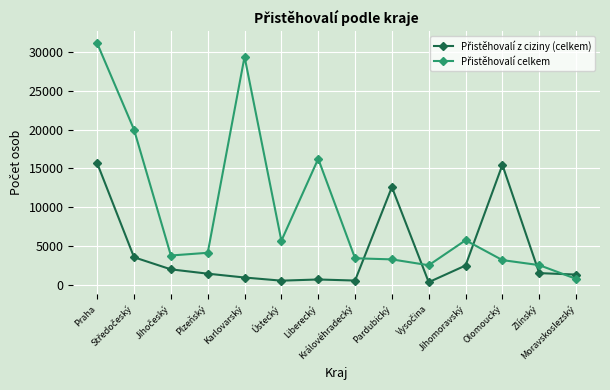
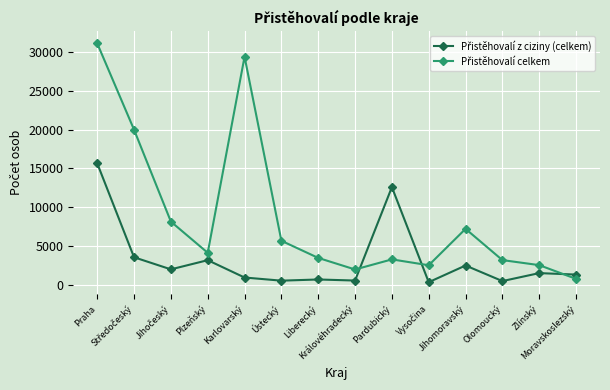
  {
    "Přistěhovalí z ciziny (celkem)": {
      "Praha": 16000,
      "Středočeský": 4000,
      "Jihočeský": 2000,
-     "Plzeňský": 1000,
+     "Plzeňský": 3000,
      "Karlovarský": 1000,
      "Ústecký": 1000,
      "Liberecký": 1000,
      "Královéhradecký": 1000,
      "Pardubický": 13000,
      "Vysočina": 0,
      "Jihomoravský": 3000,
-     "Olomoucký": 15000,
+     "Olomoucký": 1000,
      "Zlínský": 2000,
      "Moravskoslezský": 1000
    },
    "Přistěhovalí celkem": {
      "Praha": 31000,
      "Středočeský": 20000,
-     "Jihočeský": 4000,
+     "Jihočeský": 8000,
      "Plzeňský": 4000,
      "Karlovarský": 29000,
      "Ústecký": 6000,
-     "Liberecký": 16000,
-     "Královéhradecký": 3000,
+     "Liberecký": 3000,
+     "Královéhradecký": 2000,
      "Pardubický": 3000,
      "Vysočina": 3000,
-     "Jihomoravský": 6000,
+     "Jihomoravský": 7000,
      "Olomoucký": 3000,
      "Zlínský": 3000,
      "Moravskoslezský": 1000
    }
  }
